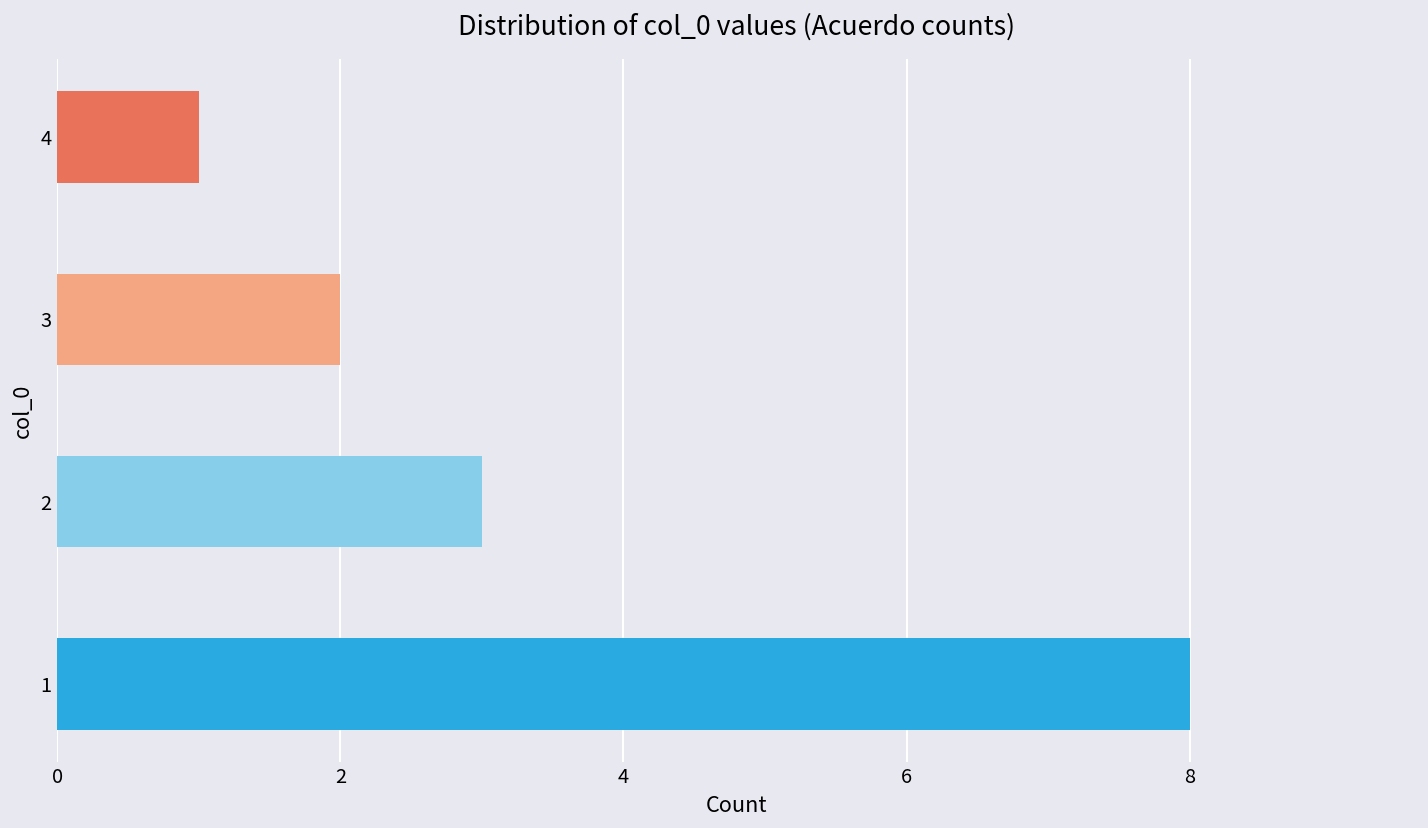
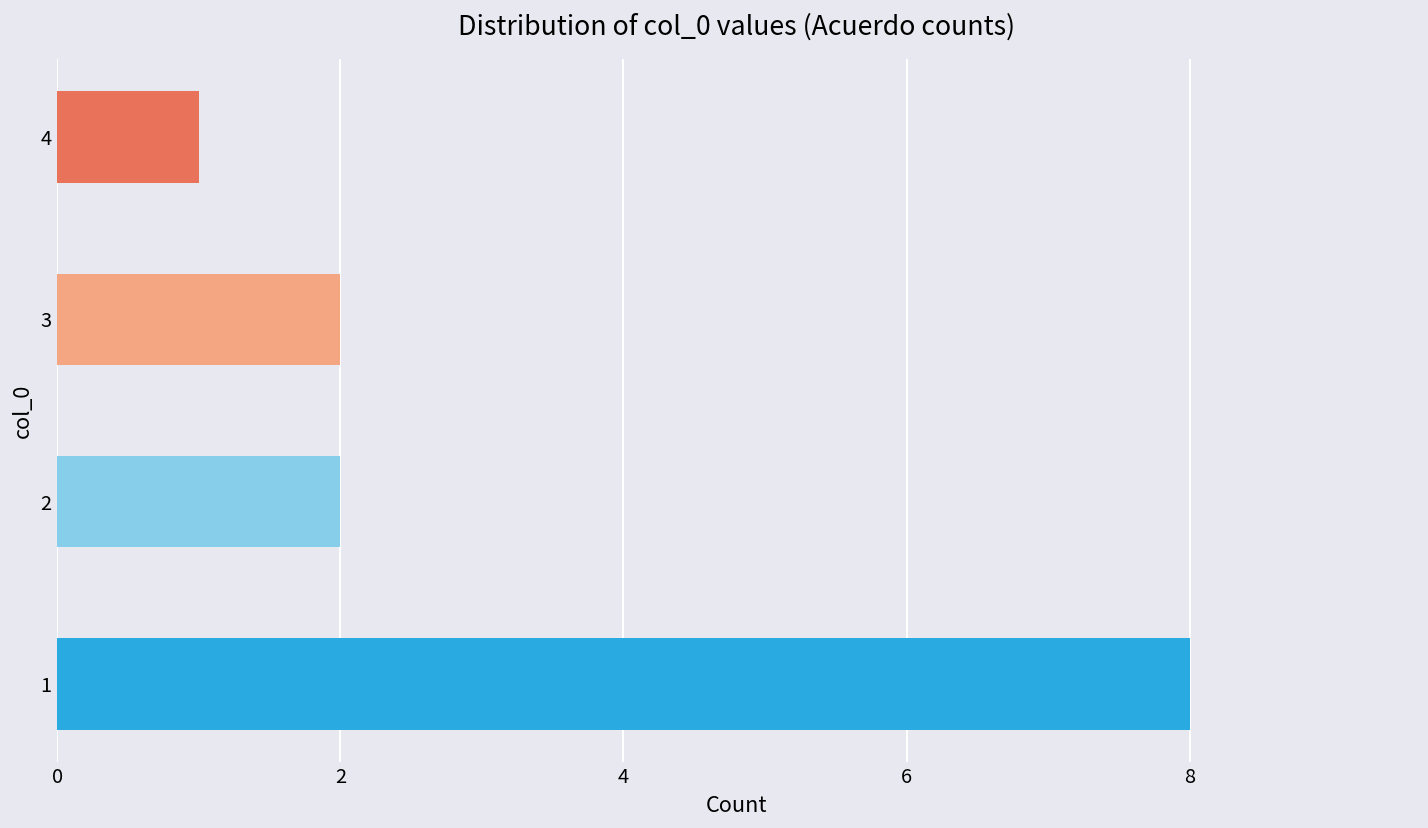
  {
    "4": 1,
    "3": 2,
-   "2": 3,
+   "2": 2,
    "1": 8
  }
